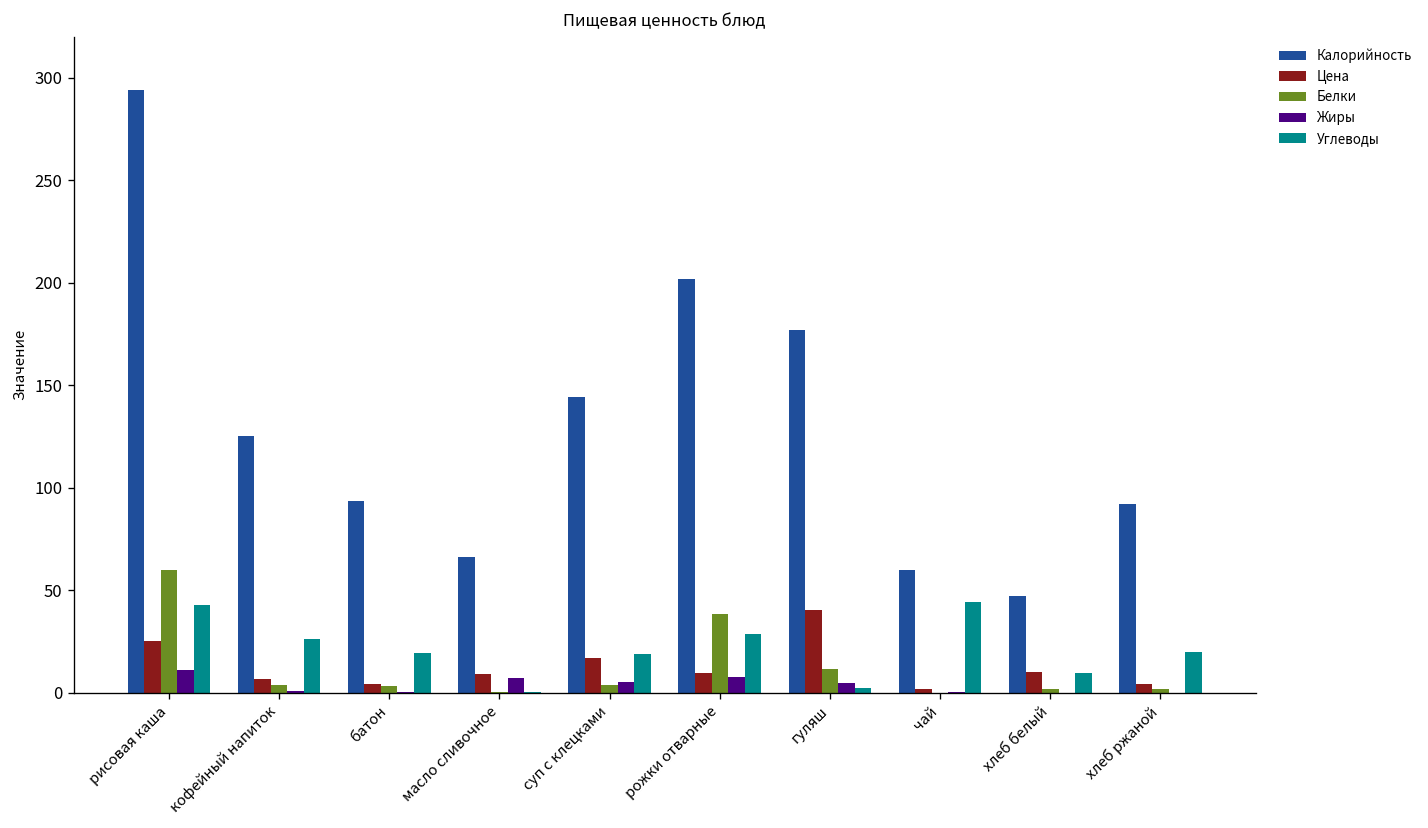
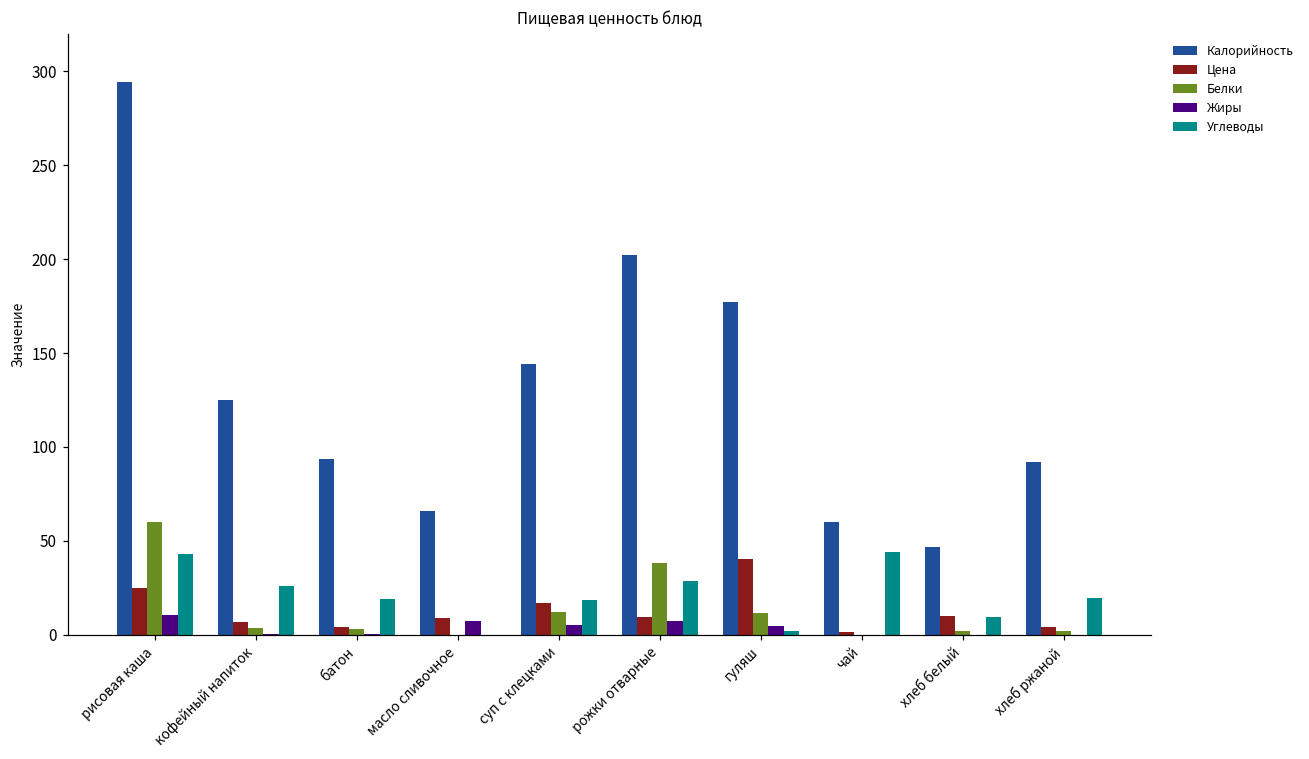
  {
    "Калорийность": {
      "рисовая каша": 294,
      "кофейный напиток": 125,
      "батон": 94,
      "масло сливочное": 66,
      "суп с клецками": 144,
      "рожки отварные": 202,
      "гуляш": 177,
      "чай": 60,
      "хлеб белый": 47,
      "хлеб ржаной": 92
    },
    "Цена": {
      "рисовая каша": 25,
      "кофейный напиток": 7,
      "батон": 4,
      "масло сливочное": 9,
      "суп с клецками": 17,
      "рожки отварные": 10,
      "гуляш": 40,
      "чай": 2,
      "хлеб белый": 10,
      "хлеб ржаной": 4
    },
    "Белки": {
      "рисовая каша": 60,
      "кофейный напиток": 4,
      "батон": 3,
-     "суп с клецками": 4,
+     "суп с клецками": 12,
      "рожки отварные": 38,
      "гуляш": 12,
      "чай": 0,
      "хлеб белый": 2,
      "хлеб ржаной": 2
    },
    "Жиры": {
      "рисовая каша": 11,
      "масло сливочное": 7,
      "суп с клецками": 5,
      "рожки отварные": 8,
      "гуляш": 5,
      "хлеб белый": 0,
      "хлеб ржаной": 0
    },
    "Углеводы": {
      "рисовая каша": 43,
      "кофейный напиток": 26,
      "батон": 19,
      "суп с клецками": 19,
      "рожки отварные": 29,
      "гуляш": 2,
      "чай": 44,
      "хлеб белый": 10,
      "хлеб ржаной": 20
    }
  }
